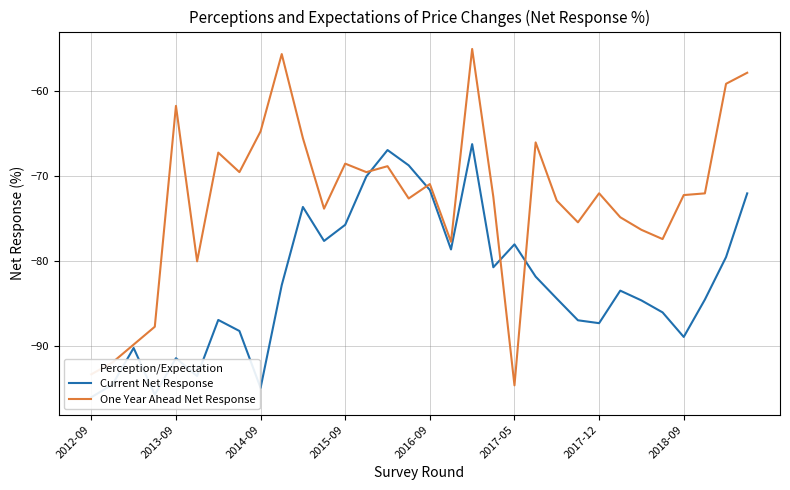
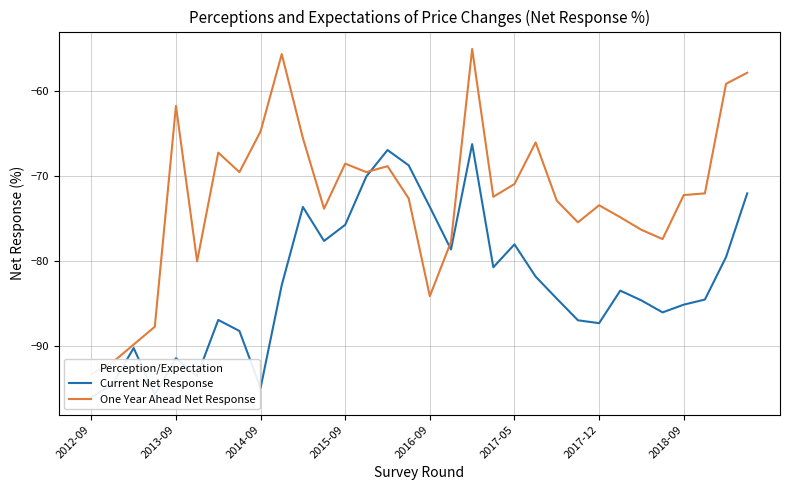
  {
    "Current Net Response": {
      "2013-09": -91,
      "2014-09": -95,
      "2015-09": -76,
-     "2016-09": -72,
+     "2016-09": -74,
      "2017-05": -78,
      "2017-12": -87,
-     "2018-09": -89
+     "2018-09": -85
    },
    "One Year Ahead Net Response": {
      "2013-09": -62,
      "2014-09": -65,
      "2015-09": -69,
-     "2016-09": -71,
-     "2017-05": -95,
-     "2017-12": -72,
+     "2016-09": -84,
+     "2017-05": -71,
+     "2017-12": -73,
      "2018-09": -72
    }
  }
